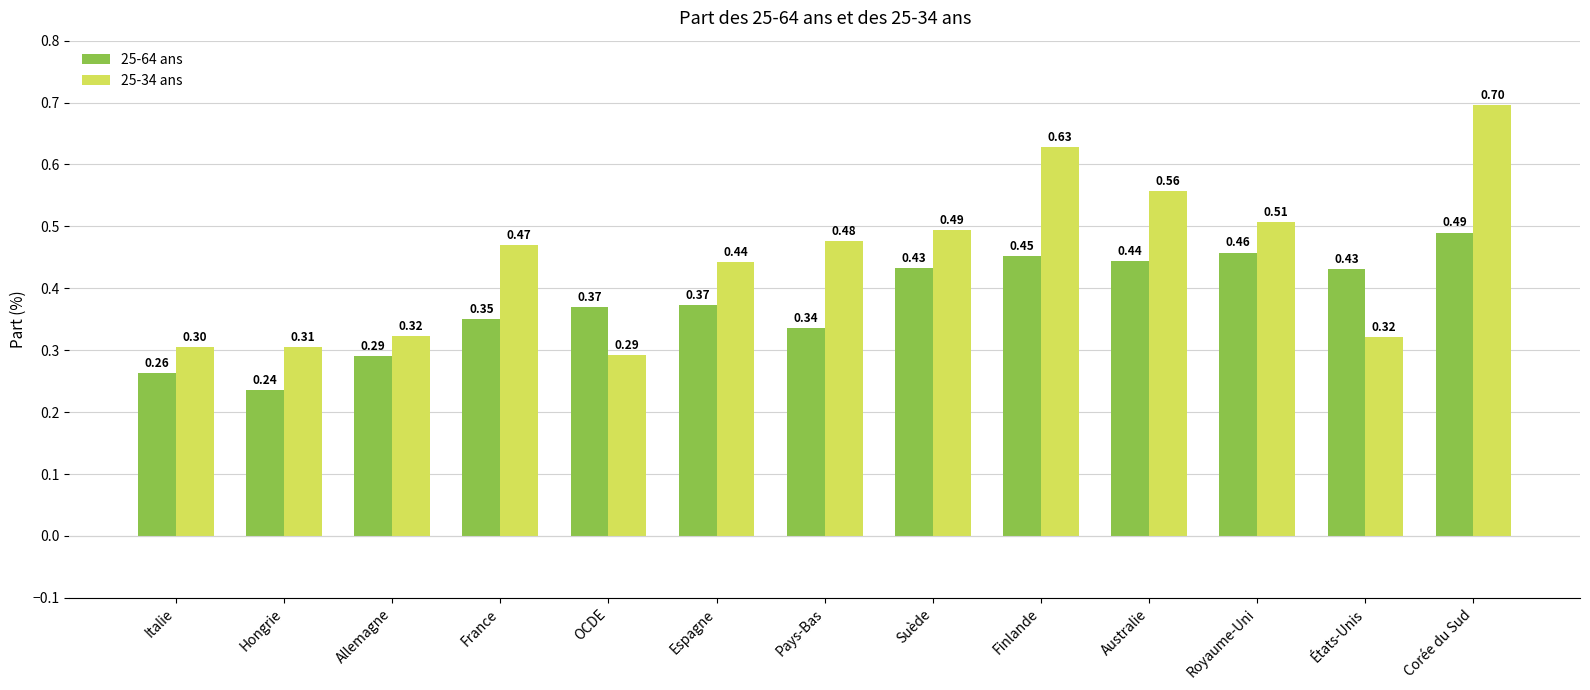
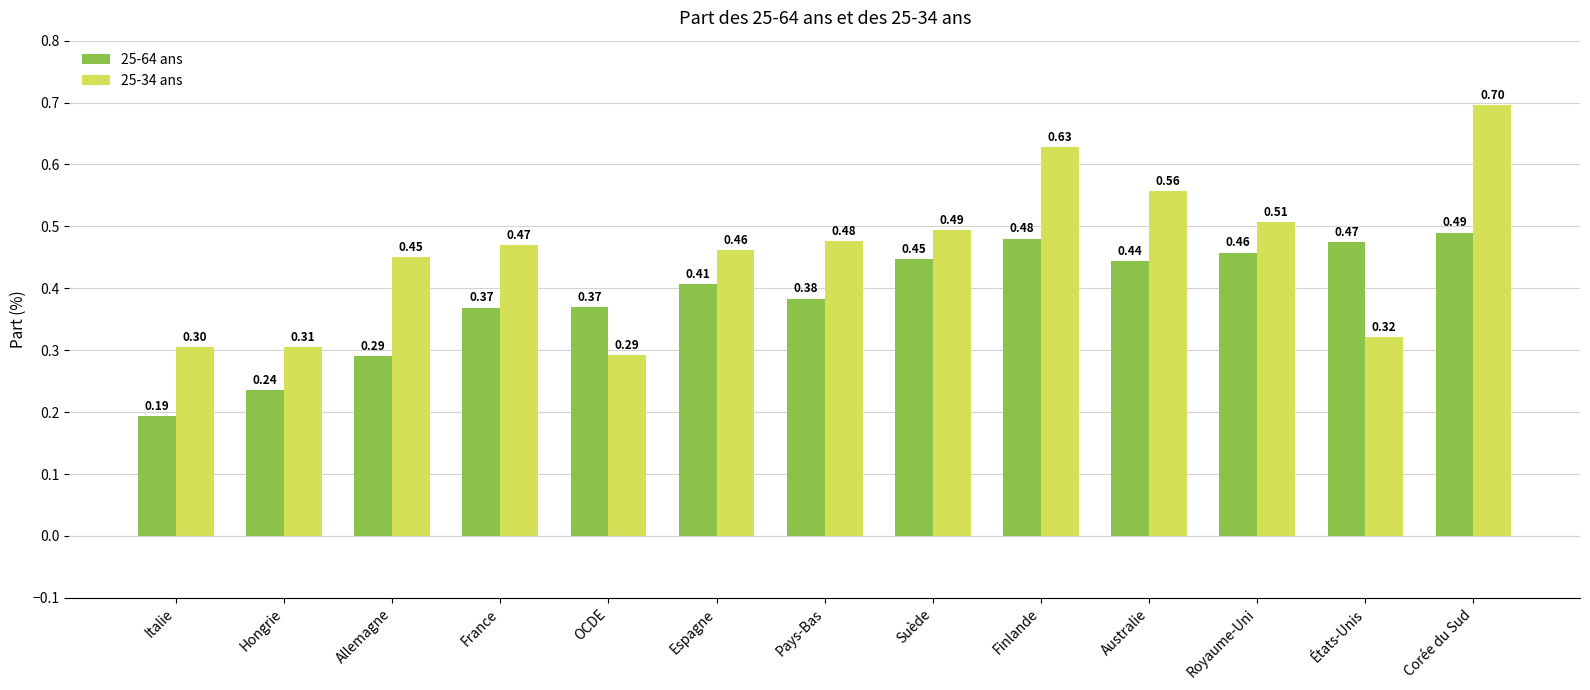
  {
    "25-64 ans": {
-     "Italie": 0.26,
+     "Italie": 0.19,
      "Hongrie": 0.24,
      "Allemagne": 0.29,
-     "France": 0.35,
+     "France": 0.37,
      "OCDE": 0.37,
-     "Espagne": 0.37,
-     "Pays-Bas": 0.34,
-     "Suède": 0.43,
-     "Finlande": 0.45,
+     "Espagne": 0.41,
+     "Pays-Bas": 0.38,
+     "Suède": 0.45,
+     "Finlande": 0.48,
      "Australie": 0.44,
      "Royaume-Uni": 0.46,
-     "États-Unis": 0.43,
+     "États-Unis": 0.47,
      "Corée du Sud": 0.49
    },
    "25-34 ans": {
      "Italie": 0.30,
      "Hongrie": 0.31,
-     "Allemagne": 0.32,
+     "Allemagne": 0.45,
      "France": 0.47,
      "OCDE": 0.29,
-     "Espagne": 0.44,
+     "Espagne": 0.46,
      "Pays-Bas": 0.48,
      "Suède": 0.49,
      "Finlande": 0.63,
      "Australie": 0.56,
      "Royaume-Uni": 0.51,
      "États-Unis": 0.32,
      "Corée du Sud": 0.70
    }
  }
